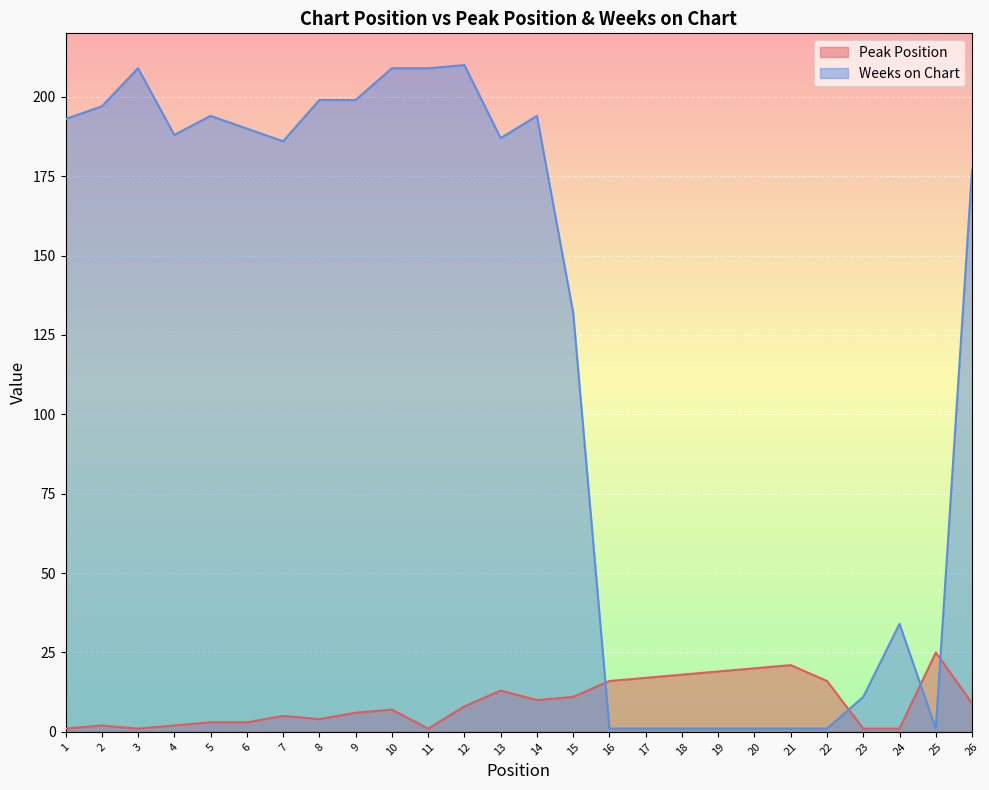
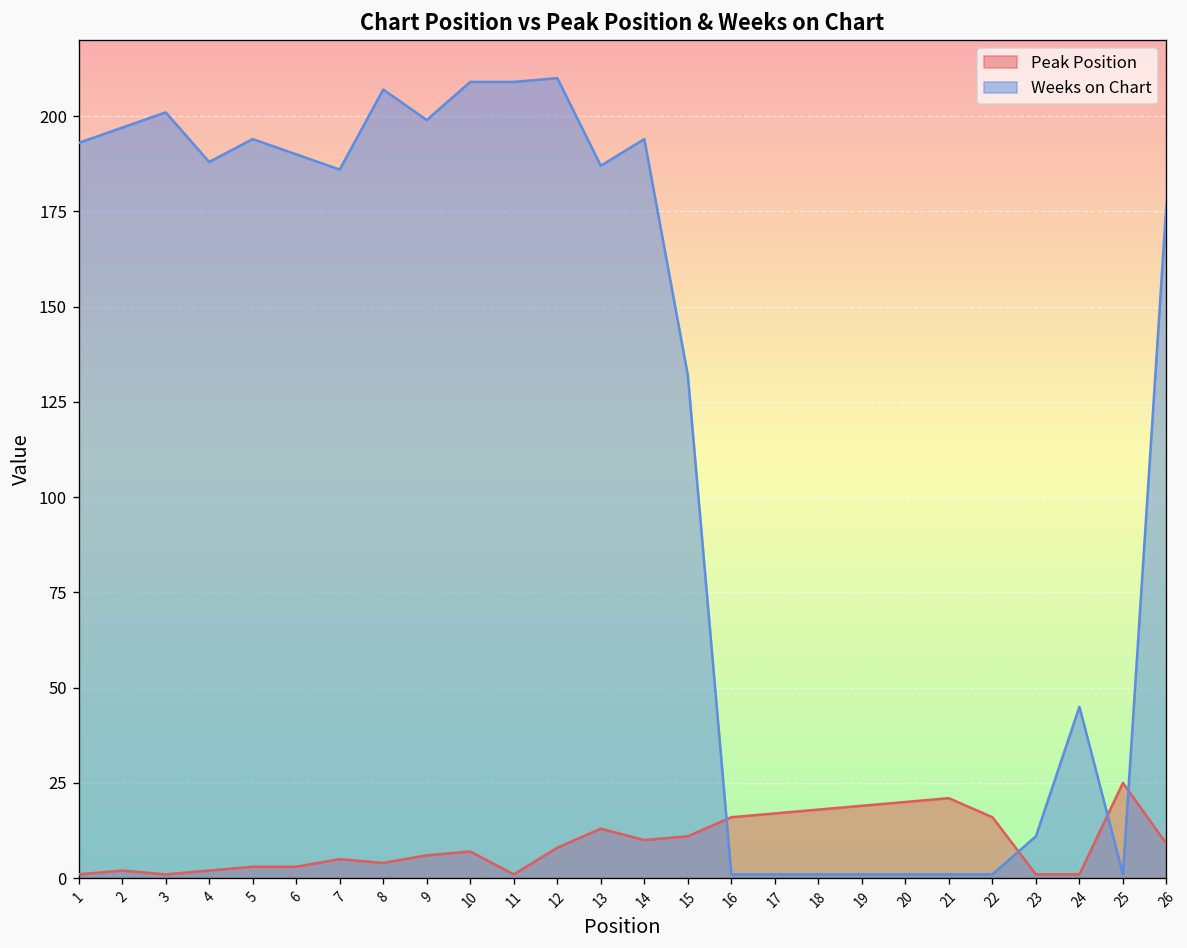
  {
    "Peak Position": {
      "1": 1,
      "2": 2,
      "3": 1,
      "4": 2,
      "5": 3,
      "6": 3,
      "7": 5,
      "8": 4,
      "9": 6,
      "10": 7,
      "11": 1,
      "12": 8,
      "13": 13,
      "14": 10,
      "15": 11,
      "16": 16,
      "17": 17,
      "18": 18,
      "19": 19,
      "20": 20,
      "21": 21,
      "22": 16,
      "23": 1,
      "24": 1,
      "25": 25,
      "26": 9
    },
    "Weeks on Chart": {
      "1": 193,
      "2": 197,
-     "3": 209,
+     "3": 201,
      "4": 188,
      "5": 194,
      "6": 190,
      "7": 186,
-     "8": 199,
+     "8": 207,
      "9": 199,
      "10": 209,
      "11": 209,
      "12": 210,
      "13": 187,
      "14": 194,
      "15": 132,
      "16": 1,
      "17": 1,
      "18": 1,
      "19": 1,
      "20": 1,
      "21": 1,
      "22": 1,
      "23": 11,
-     "24": 34,
+     "24": 45,
      "25": 1,
      "26": 177
    }
  }
